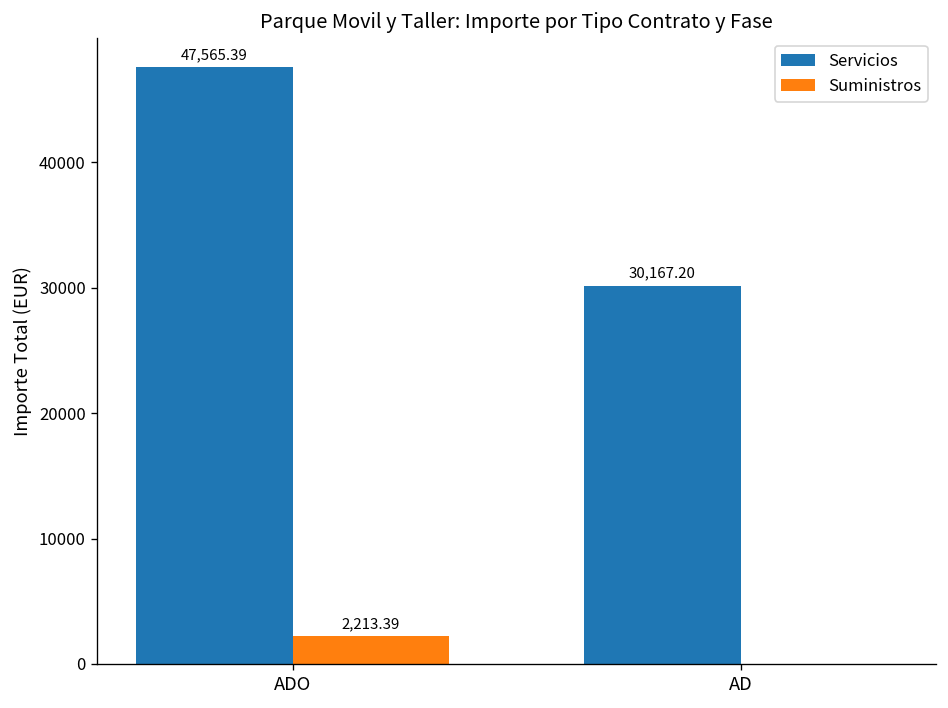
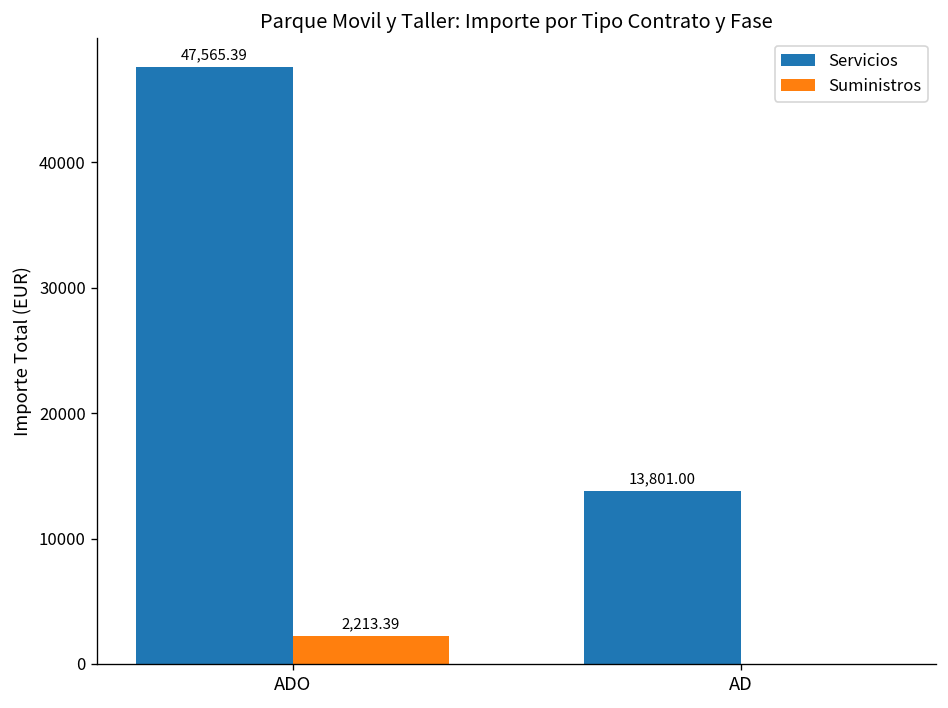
  {
    "Servicios": {
      "ADO": "47,565.39",
-     "AD": "30,167.20"
+     "AD": "13,801.00"
    },
    "Suministros": {
      "ADO": "2,213.39"
    }
  }
